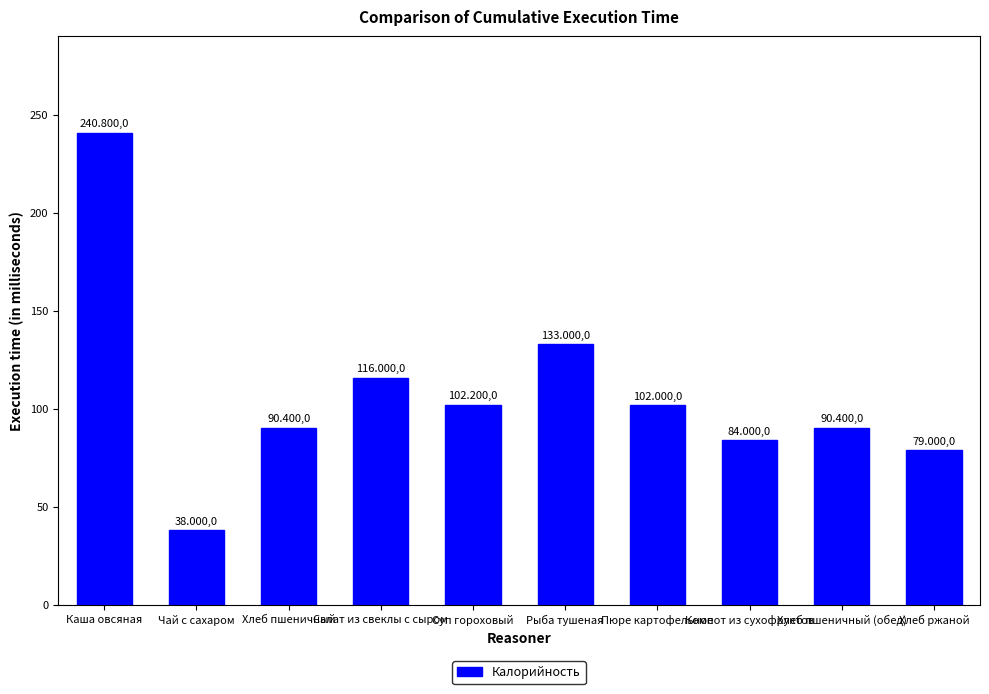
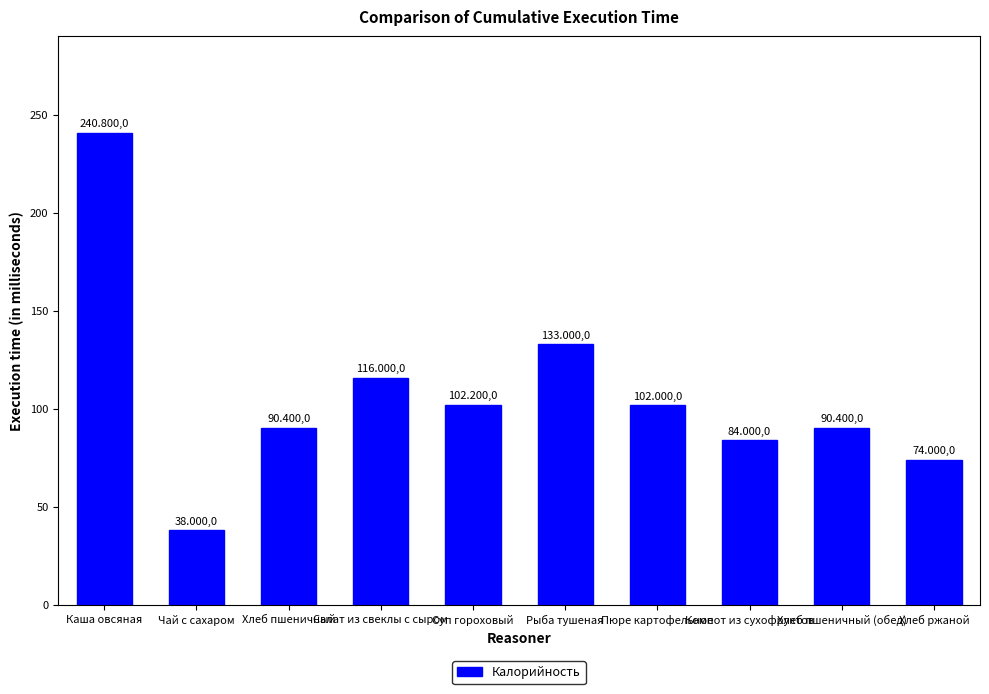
  {
    "Каша овсяная": "240.800,0",
    "Чай с сахаром": "38.000,0",
    "Рыба тушеная": "133.000,0",
-   "Хлеб ржаной": "79.000,0"
+   "Хлеб ржаной": "74.000,0"
  }
